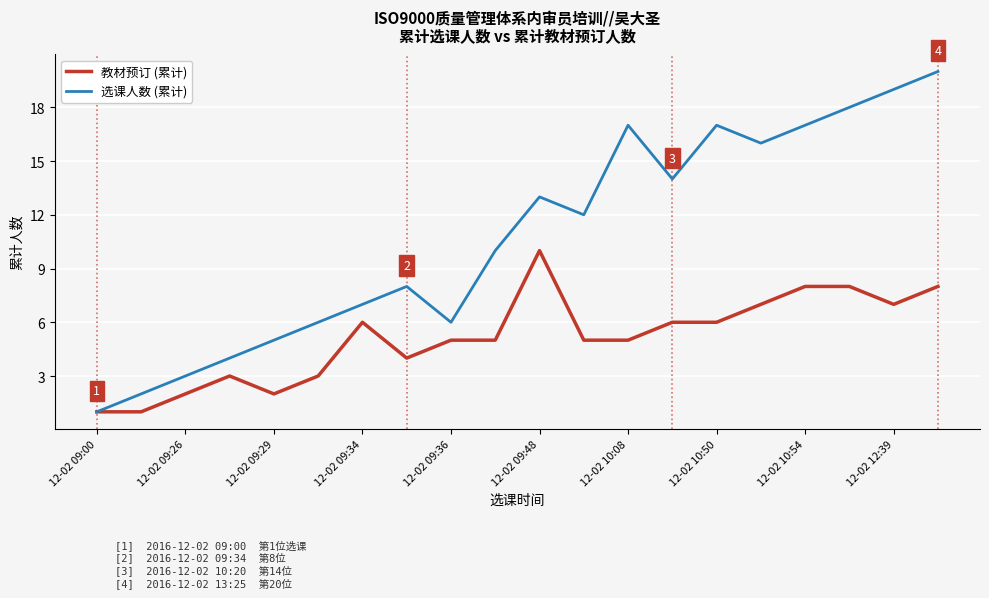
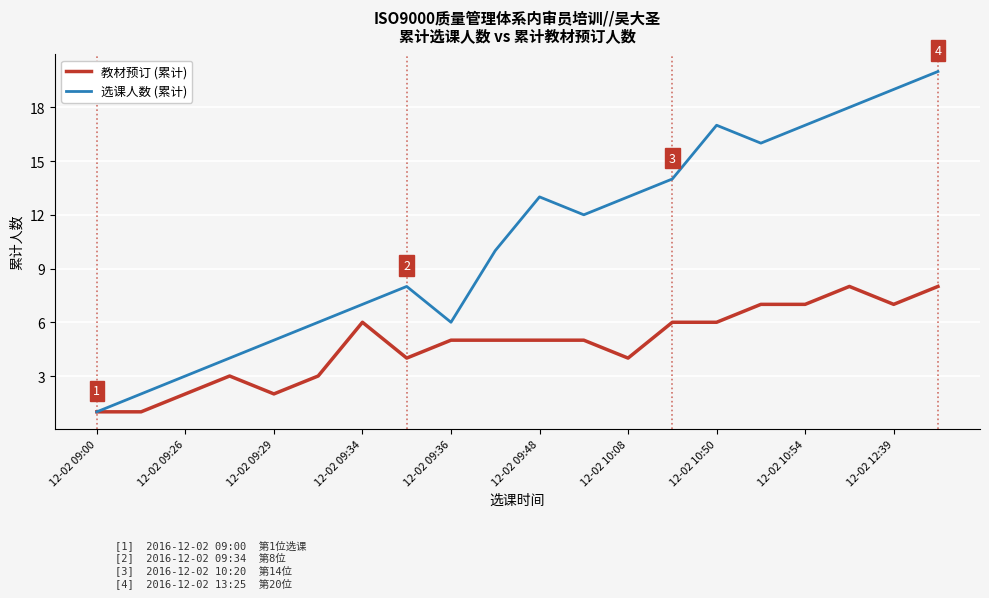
  {
    "教材预订 (累计)": {
      "12-02 09:26": 2,
      "12-02 09:29": 2,
      "12-02 09:34": 6,
      "12-02 09:36": 5,
-     "12-02 09:48": 10,
-     "12-02 10:08": 5,
+     "12-02 09:48": 5,
+     "12-02 10:08": 4,
      "12-02 10:50": 6,
-     "12-02 10:54": 8,
+     "12-02 10:54": 7,
      "12-02 12:39": 7
    },
    "选课人数 (累计)": {
      "12-02 09:26": 3,
      "12-02 09:29": 5,
      "12-02 09:34": 7,
      "12-02 09:36": 6,
      "12-02 09:48": 13,
-     "12-02 10:08": 17,
+     "12-02 10:08": 13,
      "12-02 10:50": 17,
      "12-02 10:54": 17,
      "12-02 12:39": 19
    }
  }
